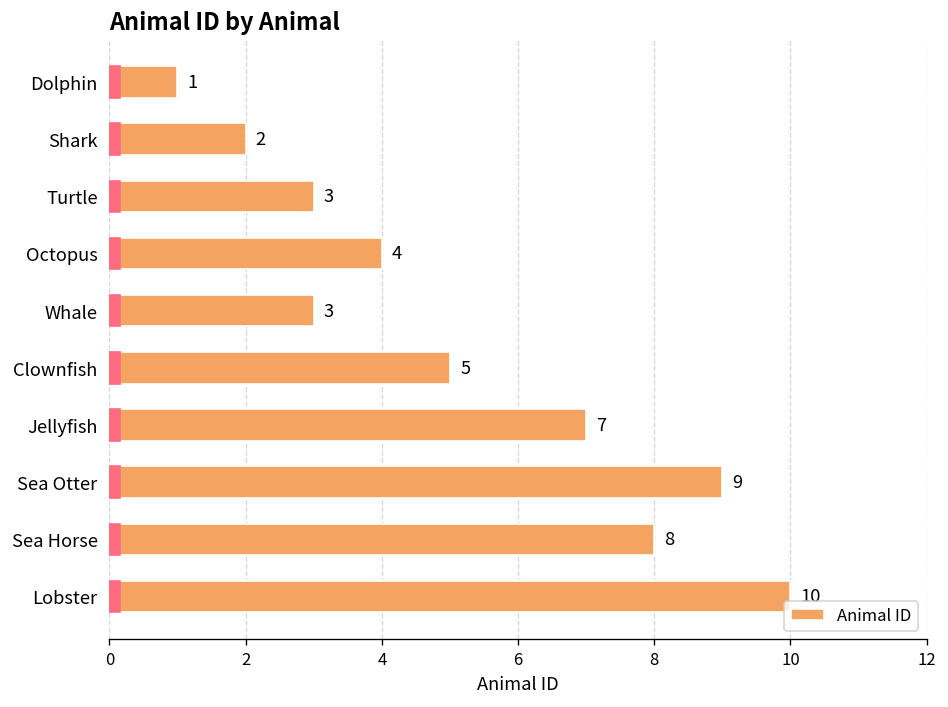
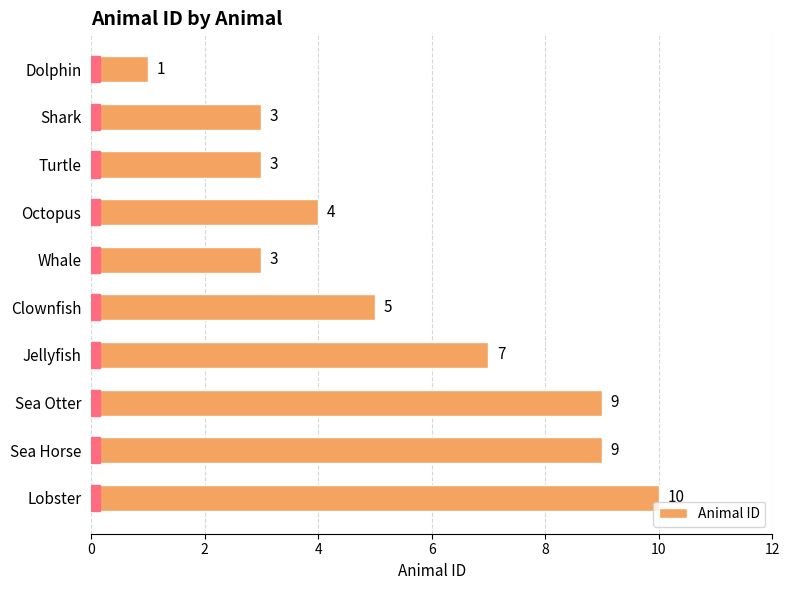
  {
    "Dolphin": 1,
-   "Shark": 2,
+   "Shark": 3,
    "Turtle": 3,
    "Octopus": 4,
    "Whale": 3,
    "Clownfish": 5,
    "Jellyfish": 7,
    "Sea Otter": 9,
-   "Sea Horse": 8
+   "Sea Horse": 9
  }
